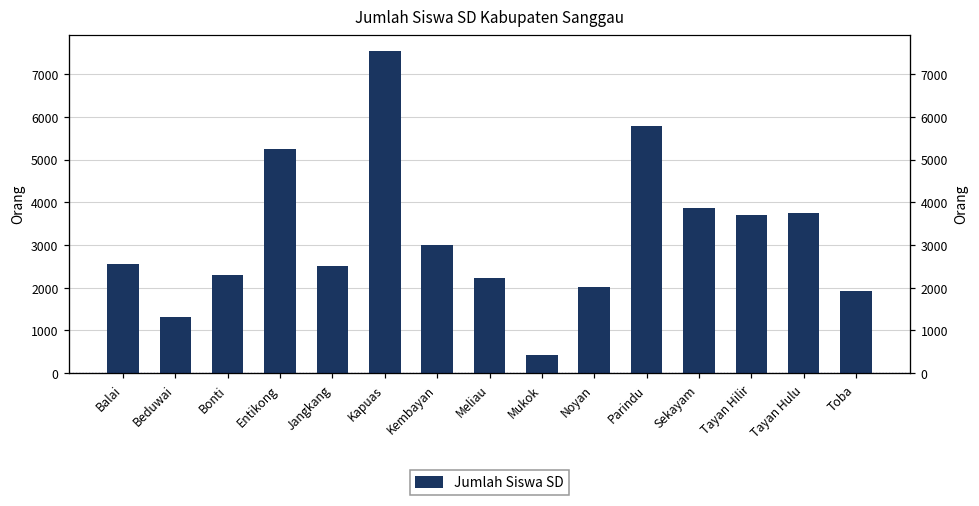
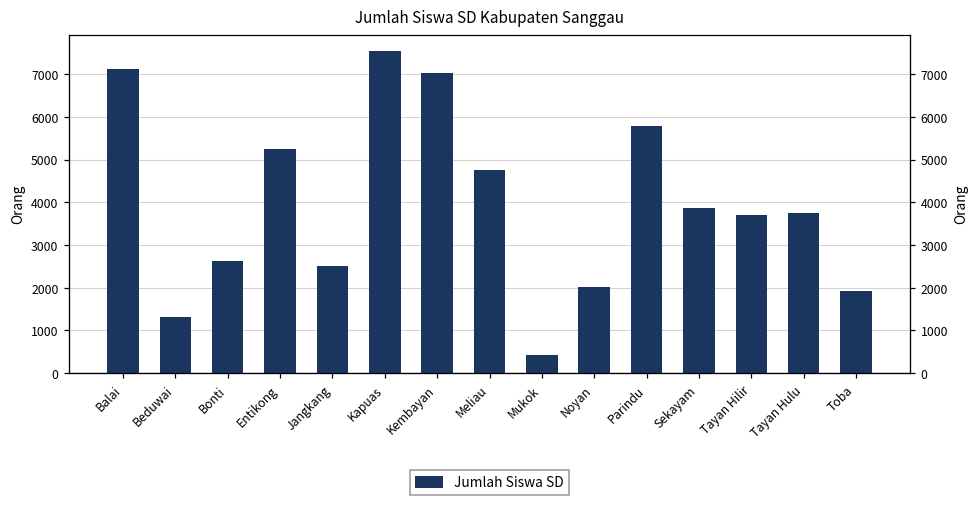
  {
-   "Balai": 2600,
+   "Balai": 7100,
    "Beduwai": 1300,
-   "Bonti": 2300,
+   "Bonti": 2600,
    "Entikong": 5300,
    "Jangkang": 2500,
    "Kapuas": 7600,
-   "Kembayan": 3000,
-   "Meliau": 2200,
+   "Kembayan": 7000,
+   "Meliau": 4800,
    "Mukok": 400,
    "Noyan": 2000,
    "Parindu": 5800,
    "Sekayam": 3900,
    "Tayan Hilir": 3700,
    "Tayan Hulu": 3700,
    "Toba": 1900
  }
